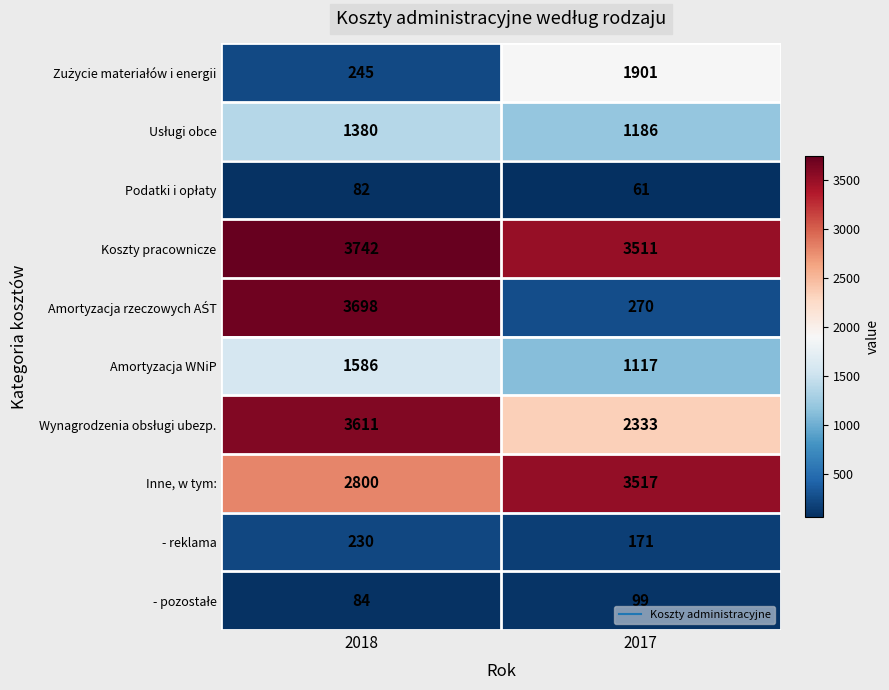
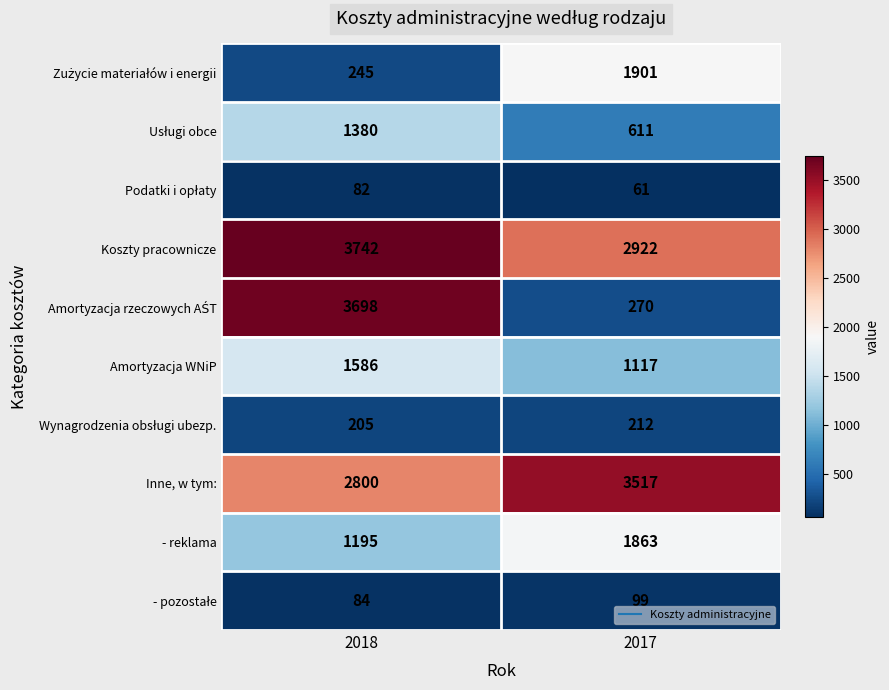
  {
    "Zużycie materiałów i energii": {
      "2018": 245,
      "2017": 1901
    },
    "Usługi obce": {
      "2018": 1380,
-     "2017": 1186
+     "2017": 611
    },
    "Podatki i opłaty": {
      "2018": 82,
      "2017": 61
    },
    "Koszty pracownicze": {
      "2018": 3742,
-     "2017": 3511
+     "2017": 2922
    },
    "Amortyzacja rzeczowych AŚT": {
      "2018": 3698,
      "2017": 270
    },
    "Amortyzacja WNiP": {
      "2018": 1586,
      "2017": 1117
    },
    "Wynagrodzenia obsługi ubezp.": {
-     "2018": 3611,
-     "2017": 2333
+     "2018": 205,
+     "2017": 212
    },
    "Inne, w tym:": {
      "2018": 2800,
      "2017": 3517
    },
    "- reklama": {
-     "2018": 230,
-     "2017": 171
+     "2018": 1195,
+     "2017": 1863
    },
    "- pozostałe": {
      "2018": 84
    }
  }
